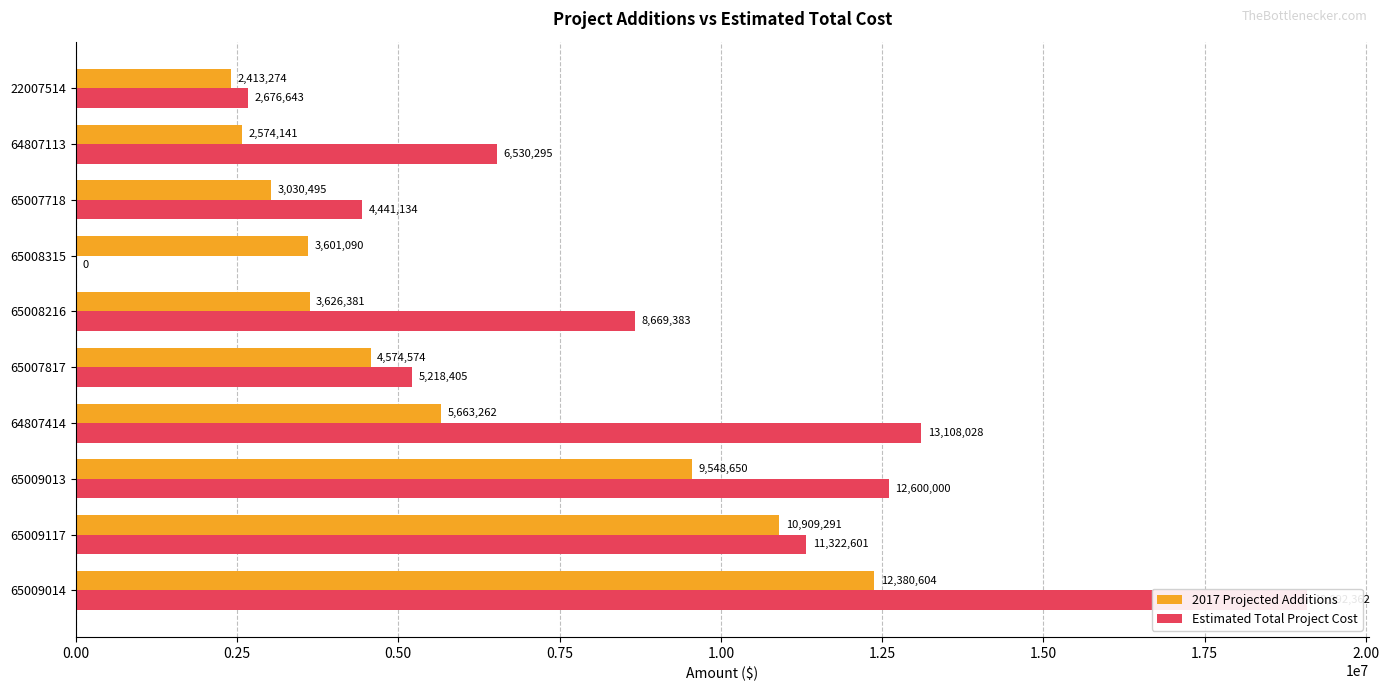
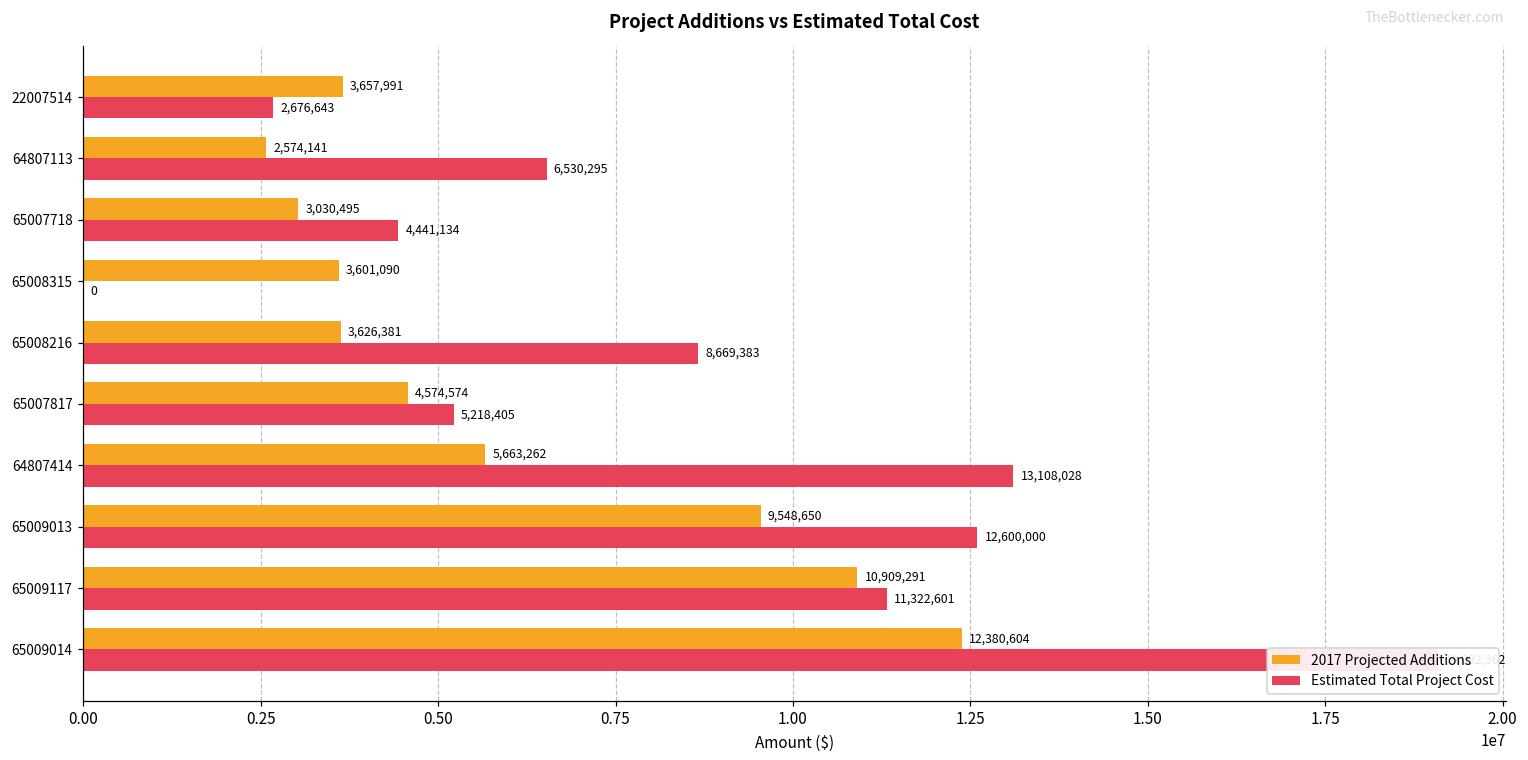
  {
    "2017 Projected Additions": {
-     "22007514": "2,413,274",
+     "22007514": "3,657,991",
      "64807113": "2,574,141",
      "65007718": "3,030,495",
      "65008315": "3,601,090",
      "65008216": "3,626,381",
      "65007817": "4,574,574",
      "64807414": "5,663,262",
      "65009013": "9,548,650",
      "65009117": "10,909,291",
      "65009014": "12,380,604"
    },
    "Estimated Total Project Cost": {
      "22007514": "2,676,643",
      "64807113": "6,530,295",
      "65007718": "4,441,134",
      "65008315": "0",
      "65008216": "8,669,383",
      "65007817": "5,218,405",
      "64807414": "13,108,028",
      "65009013": "12,600,000",
      "65009117": "11,322,601"
    }
  }
